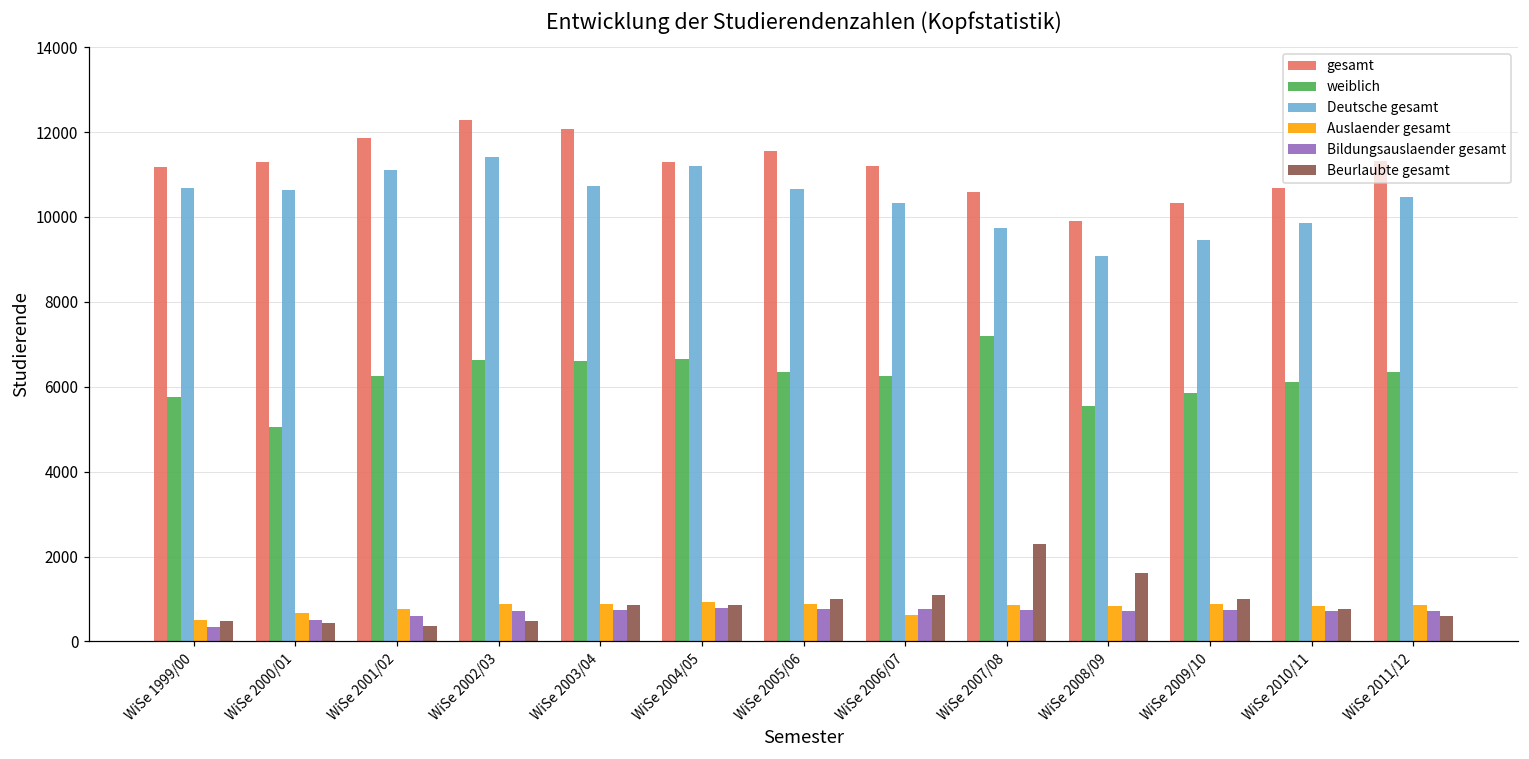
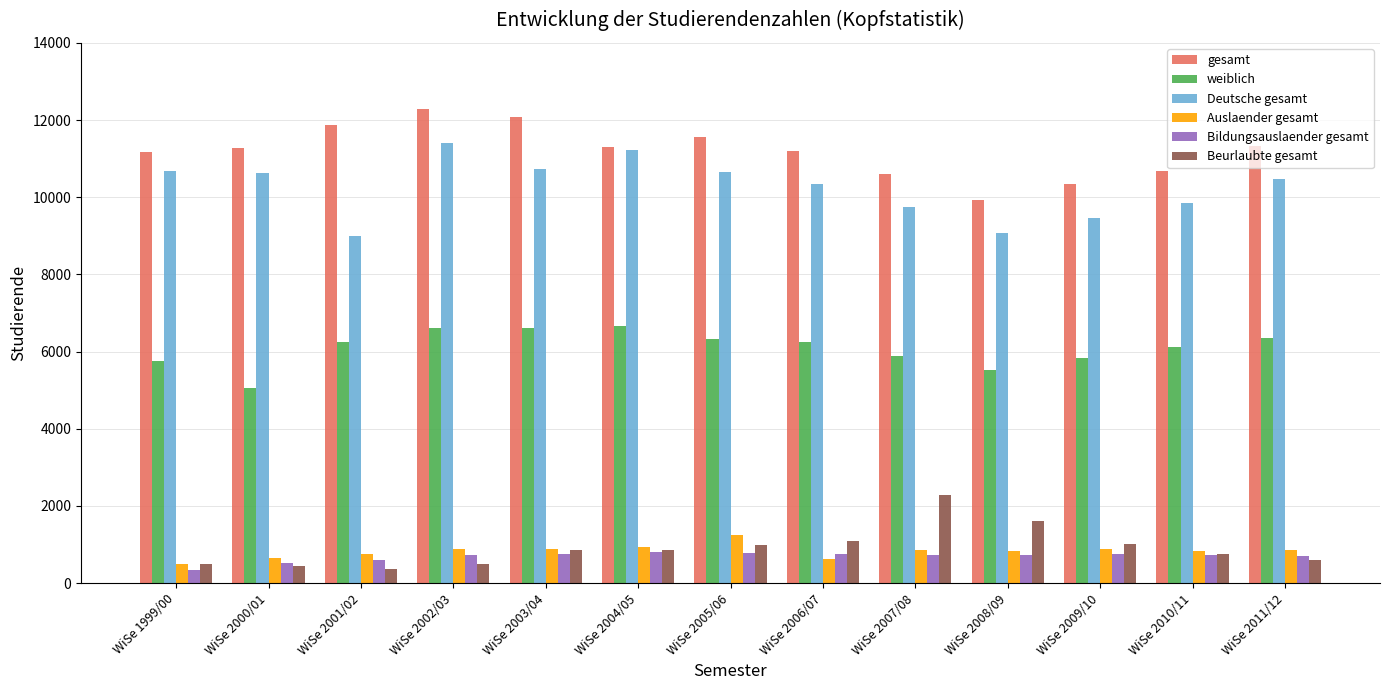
  {
    "gesamt": {
      "WiSe 1999/00": 11200,
      "WiSe 2000/01": 11300,
      "WiSe 2001/02": 11900,
      "WiSe 2002/03": 12300,
      "WiSe 2003/04": 12100,
      "WiSe 2004/05": 11300,
      "WiSe 2005/06": 11600,
      "WiSe 2006/07": 11200,
      "WiSe 2007/08": 10600,
      "WiSe 2008/09": 9900,
      "WiSe 2009/10": 10300,
      "WiSe 2010/11": 10700
    },
    "weiblich": {
      "WiSe 1999/00": 5800,
      "WiSe 2000/01": 5000,
      "WiSe 2001/02": 6300,
      "WiSe 2002/03": 6600,
      "WiSe 2003/04": 6600,
      "WiSe 2004/05": 6700,
      "WiSe 2005/06": 6300,
      "WiSe 2006/07": 6300,
-     "WiSe 2007/08": 7200,
+     "WiSe 2007/08": 5900,
      "WiSe 2008/09": 5500,
      "WiSe 2009/10": 5800,
      "WiSe 2010/11": 6100,
      "WiSe 2011/12": 6400
    },
    "Deutsche gesamt": {
      "WiSe 1999/00": 10700,
      "WiSe 2000/01": 10600,
-     "WiSe 2001/02": 11100,
+     "WiSe 2001/02": 9000,
      "WiSe 2002/03": 11400,
      "WiSe 2003/04": 10700,
      "WiSe 2004/05": 11200,
      "WiSe 2005/06": 10700,
      "WiSe 2006/07": 10300,
      "WiSe 2007/08": 9700,
      "WiSe 2008/09": 9100,
      "WiSe 2009/10": 9500,
      "WiSe 2010/11": 9800,
      "WiSe 2011/12": 10500
    },
    "Auslaender gesamt": {
      "WiSe 1999/00": 500,
      "WiSe 2000/01": 700,
      "WiSe 2001/02": 800,
      "WiSe 2002/03": 900,
      "WiSe 2003/04": 900,
      "WiSe 2004/05": 900,
-     "WiSe 2005/06": 900,
+     "WiSe 2005/06": 1200,
      "WiSe 2006/07": 600,
      "WiSe 2007/08": 900,
      "WiSe 2008/09": 800,
      "WiSe 2009/10": 900,
      "WiSe 2010/11": 800,
      "WiSe 2011/12": 800
    },
    "Bildungsauslaender gesamt": {
      "WiSe 1999/00": 400,
      "WiSe 2000/01": 500,
      "WiSe 2001/02": 600,
      "WiSe 2002/03": 700,
      "WiSe 2003/04": 700,
      "WiSe 2004/05": 800,
      "WiSe 2005/06": 800,
      "WiSe 2006/07": 800,
      "WiSe 2007/08": 700,
      "WiSe 2008/09": 700,
      "WiSe 2009/10": 700,
      "WiSe 2010/11": 700,
      "WiSe 2011/12": 700
    },
    "Beurlaubte gesamt": {
      "WiSe 1999/00": 500,
      "WiSe 2000/01": 400,
      "WiSe 2001/02": 400,
      "WiSe 2002/03": 500,
      "WiSe 2003/04": 900,
      "WiSe 2004/05": 900,
      "WiSe 2005/06": 1000,
      "WiSe 2006/07": 1100,
      "WiSe 2007/08": 2300,
      "WiSe 2008/09": 1600,
      "WiSe 2009/10": 1000,
      "WiSe 2010/11": 800,
      "WiSe 2011/12": 600
    }
  }
